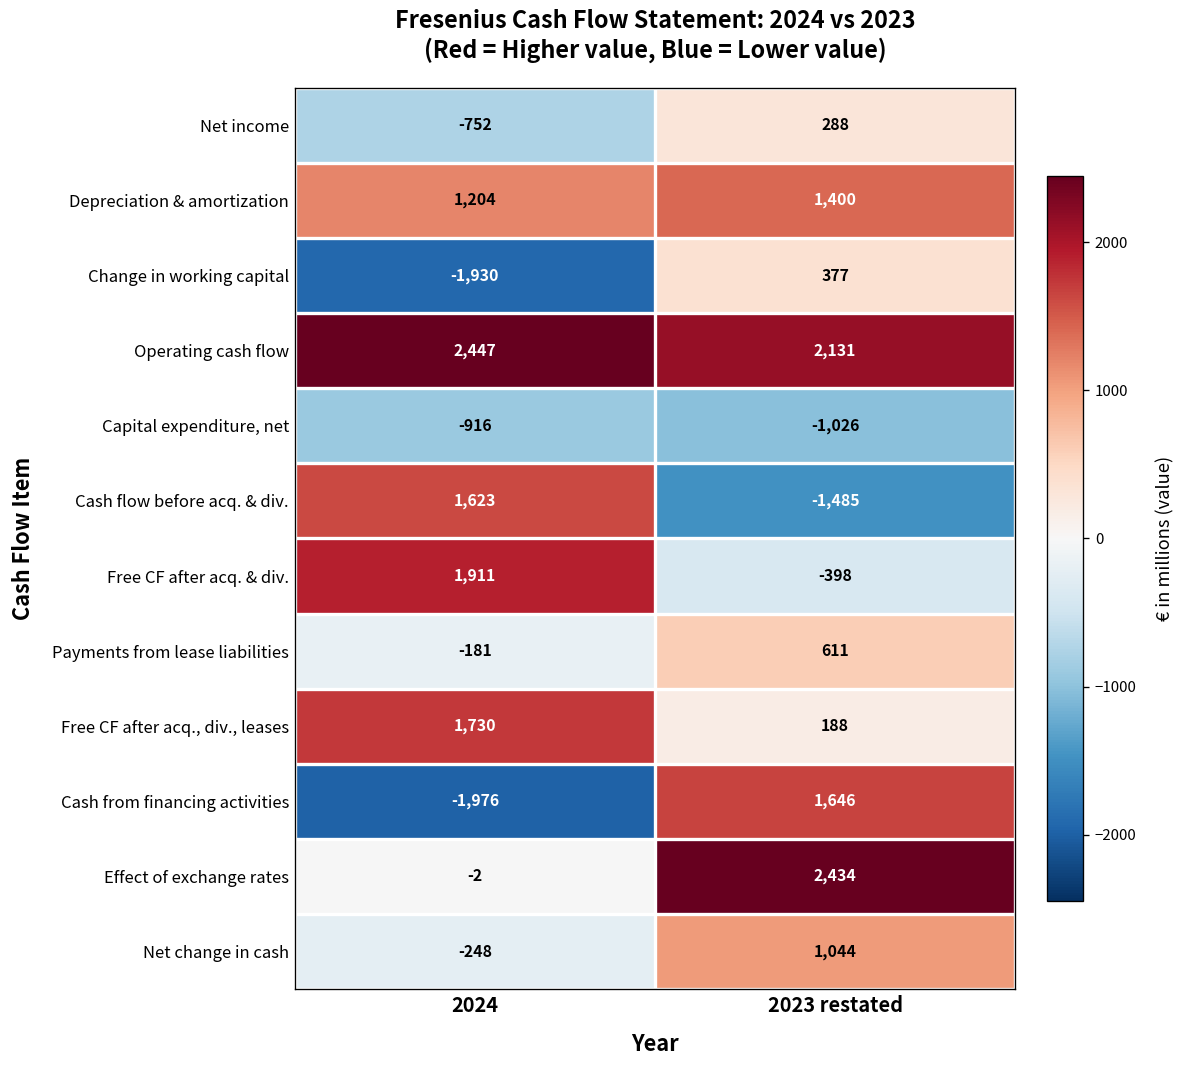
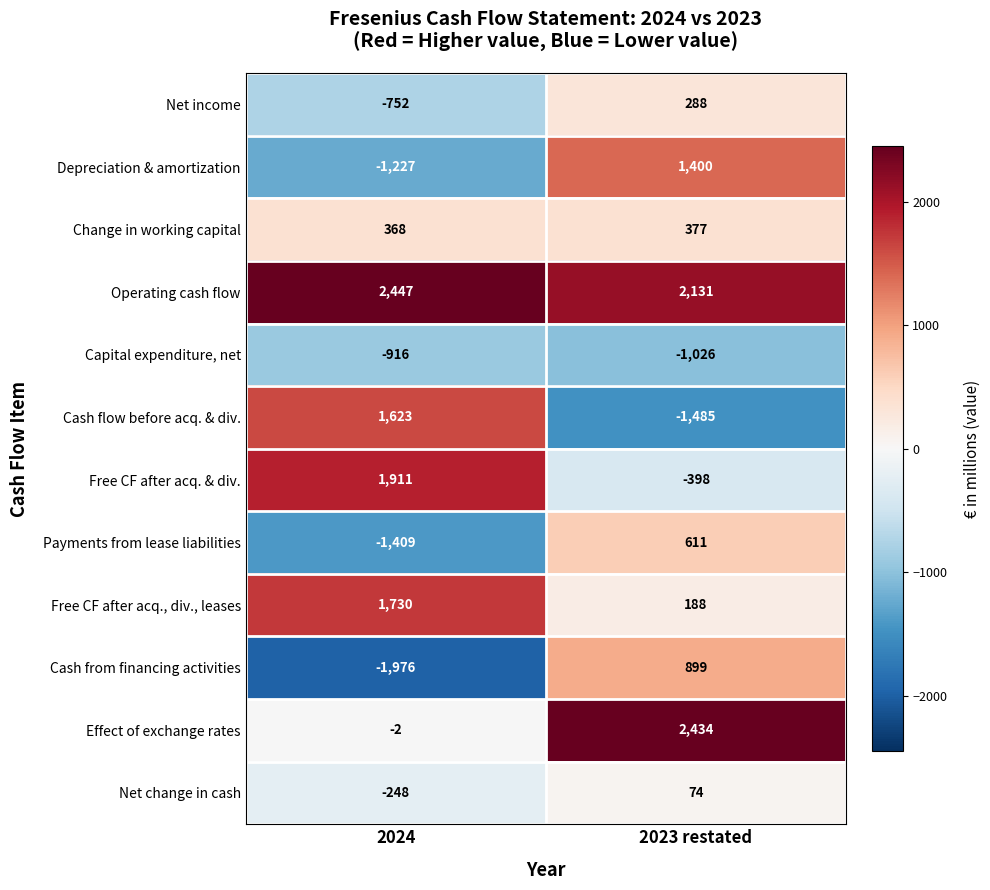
  {
    "Net income": {
      "2024": "-752",
      "2023 restated": "288"
    },
    "Depreciation & amortization": {
-     "2024": "1,204",
+     "2024": "-1,227",
      "2023 restated": "1,400"
    },
    "Change in working capital": {
-     "2024": "-1,930",
+     "2024": "368",
      "2023 restated": "377"
    },
    "Operating cash flow": {
      "2024": "2,447",
      "2023 restated": "2,131"
    },
    "Capital expenditure, net": {
      "2024": "-916",
      "2023 restated": "-1,026"
    },
    "Cash flow before acq. & div.": {
      "2024": "1,623",
      "2023 restated": "-1,485"
    },
    "Free CF after acq. & div.": {
      "2024": "1,911",
      "2023 restated": "-398"
    },
    "Payments from lease liabilities": {
-     "2024": "-181",
+     "2024": "-1,409",
      "2023 restated": "611"
    },
    "Free CF after acq., div., leases": {
      "2024": "1,730",
      "2023 restated": "188"
    },
    "Cash from financing activities": {
      "2024": "-1,976",
-     "2023 restated": "1,646"
+     "2023 restated": "899"
    },
    "Effect of exchange rates": {
      "2024": "-2",
      "2023 restated": "2,434"
    },
    "Net change in cash": {
      "2024": "-248",
-     "2023 restated": "1,044"
+     "2023 restated": "74"
    }
  }
